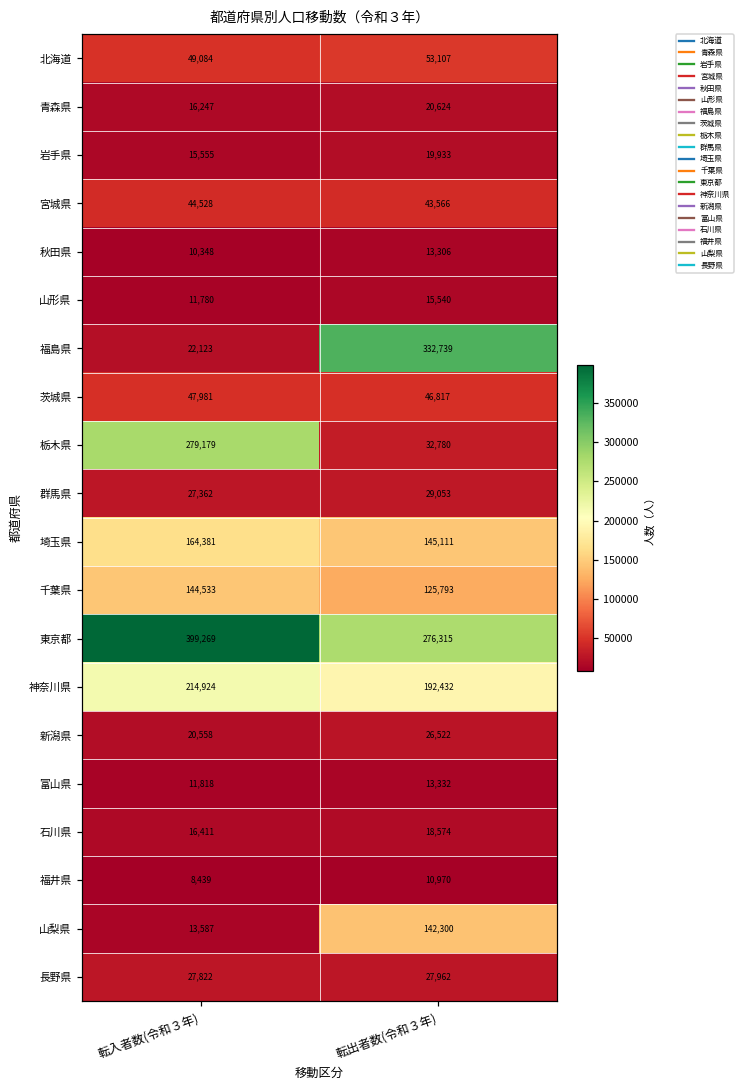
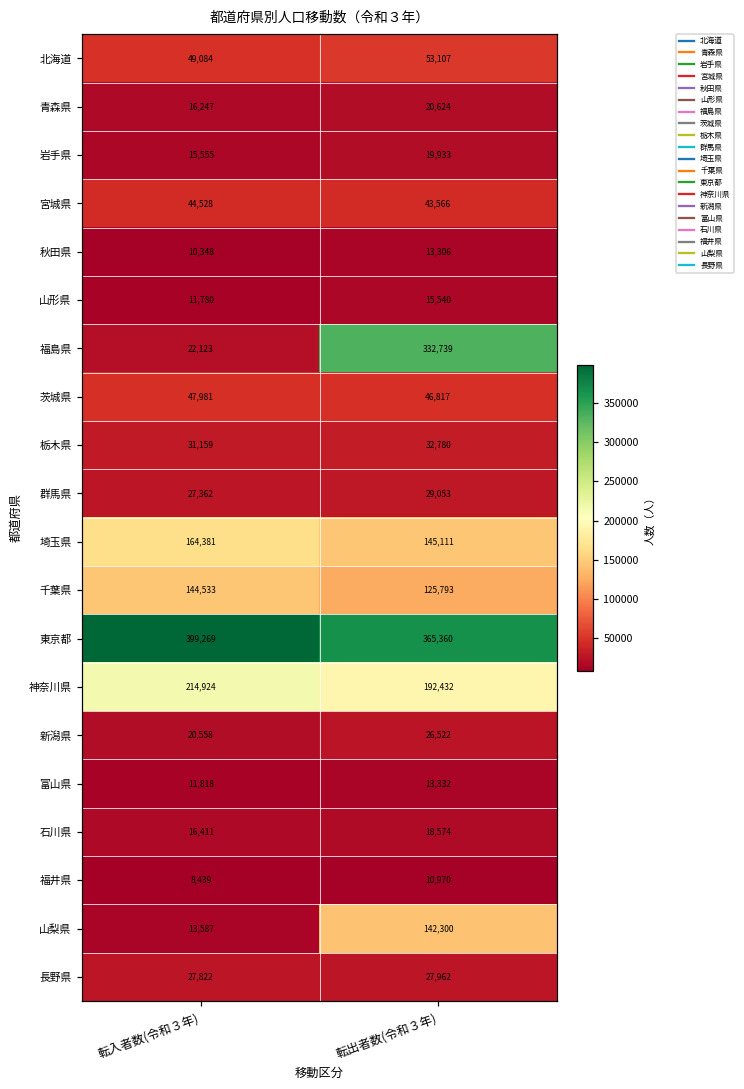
  {
    "北海道": {
      "転入者数(令和３年)": "49,084",
      "転出者数(令和３年)": "53,107"
    },
    "青森県": {
      "転入者数(令和３年)": "16,247",
      "転出者数(令和３年)": "20,624"
    },
    "岩手県": {
      "転入者数(令和３年)": "15,555",
      "転出者数(令和３年)": "19,933"
    },
    "宮城県": {
      "転入者数(令和３年)": "44,528",
      "転出者数(令和３年)": "43,566"
    },
    "秋田県": {
      "転入者数(令和３年)": "10,348",
      "転出者数(令和３年)": "13,306"
    },
    "山形県": {
      "転入者数(令和３年)": "11,780",
      "転出者数(令和３年)": "15,540"
    },
    "福島県": {
      "転入者数(令和３年)": "22,123",
      "転出者数(令和３年)": "332,739"
    },
    "茨城県": {
      "転入者数(令和３年)": "47,981",
      "転出者数(令和３年)": "46,817"
    },
    "栃木県": {
-     "転入者数(令和３年)": "279,179",
+     "転入者数(令和３年)": "31,159",
      "転出者数(令和３年)": "32,780"
    },
    "群馬県": {
      "転入者数(令和３年)": "27,362",
      "転出者数(令和３年)": "29,053"
    },
    "埼玉県": {
      "転入者数(令和３年)": "164,381",
      "転出者数(令和３年)": "145,111"
    },
    "千葉県": {
      "転入者数(令和３年)": "144,533",
      "転出者数(令和３年)": "125,793"
    },
    "東京都": {
      "転入者数(令和３年)": "399,269",
-     "転出者数(令和３年)": "276,315"
+     "転出者数(令和３年)": "365,360"
    },
    "神奈川県": {
      "転入者数(令和３年)": "214,924",
      "転出者数(令和３年)": "192,432"
    },
    "新潟県": {
      "転入者数(令和３年)": "20,558",
      "転出者数(令和３年)": "26,522"
    },
    "富山県": {
      "転入者数(令和３年)": "11,818",
      "転出者数(令和３年)": "13,332"
    },
    "石川県": {
      "転入者数(令和３年)": "16,411",
      "転出者数(令和３年)": "18,574"
    },
    "福井県": {
      "転入者数(令和３年)": "8,439",
      "転出者数(令和３年)": "10,970"
    },
    "山梨県": {
      "転入者数(令和３年)": "13,587",
      "転出者数(令和３年)": "142,300"
    },
    "長野県": {
      "転入者数(令和３年)": "27,822",
      "転出者数(令和３年)": "27,962"
    }
  }
